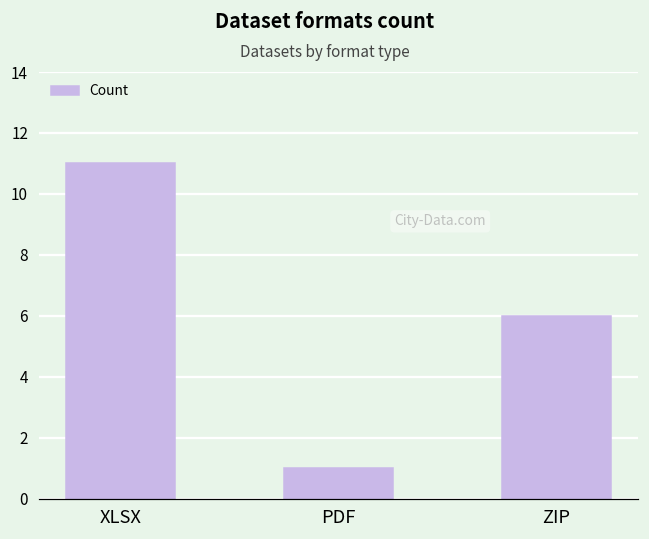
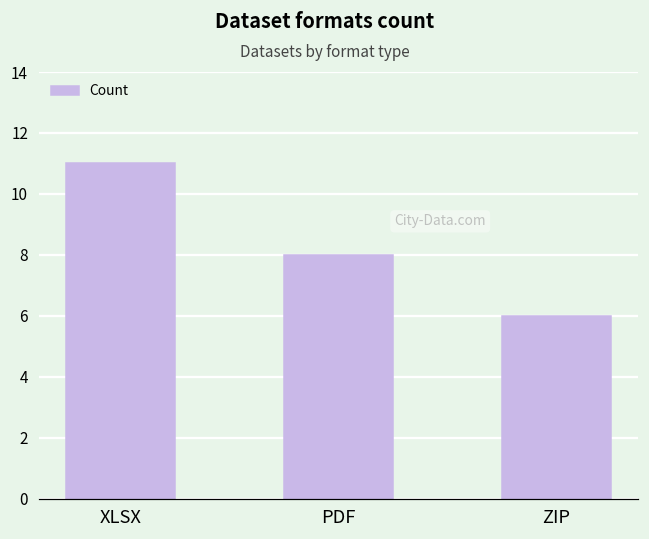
  {
    "XLSX": 11,
-   "PDF": 1,
+   "PDF": 8,
    "ZIP": 6
  }
